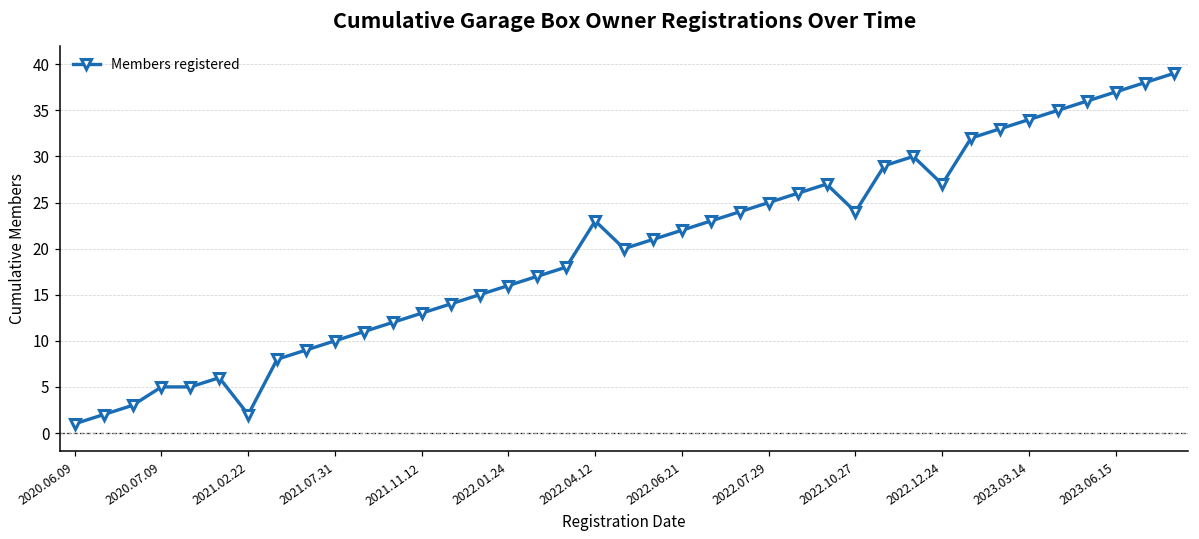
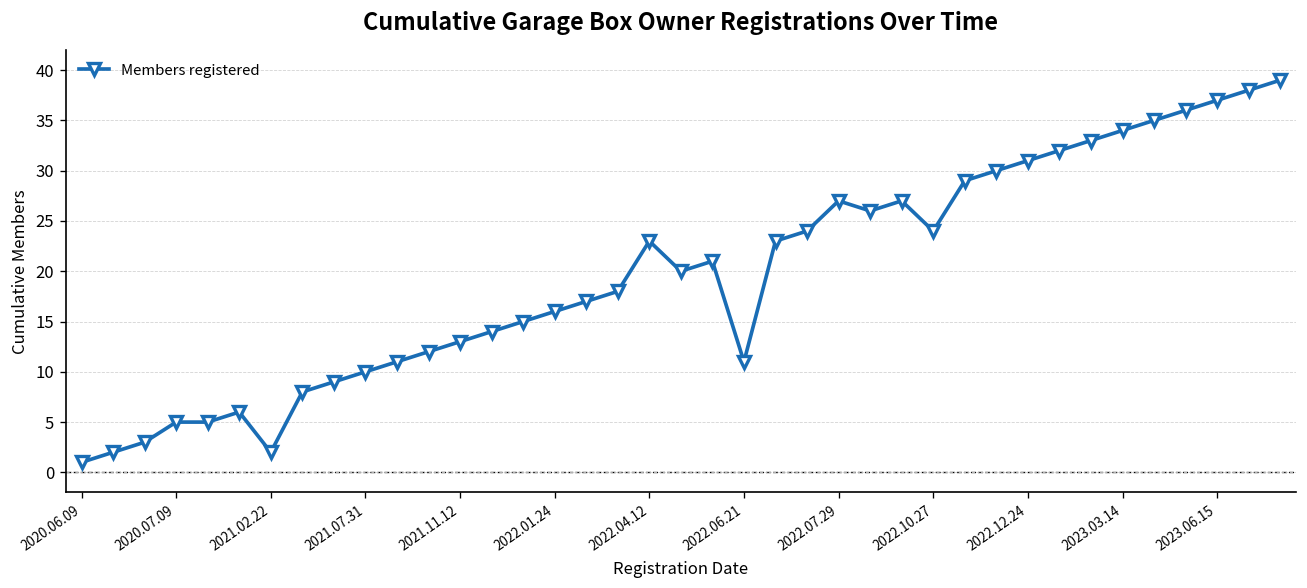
  {
    "2020.07.09": 5,
    "2021.02.22": 2,
    "2021.07.31": 10,
    "2021.11.12": 13,
    "2022.01.24": 16,
    "2022.04.12": 23,
-   "2022.06.21": 22,
-   "2022.07.29": 25,
+   "2022.06.21": 11,
+   "2022.07.29": 27,
    "2022.10.27": 24,
-   "2022.12.24": 27,
+   "2022.12.24": 31,
    "2023.03.14": 34,
    "2023.06.15": 37
  }
